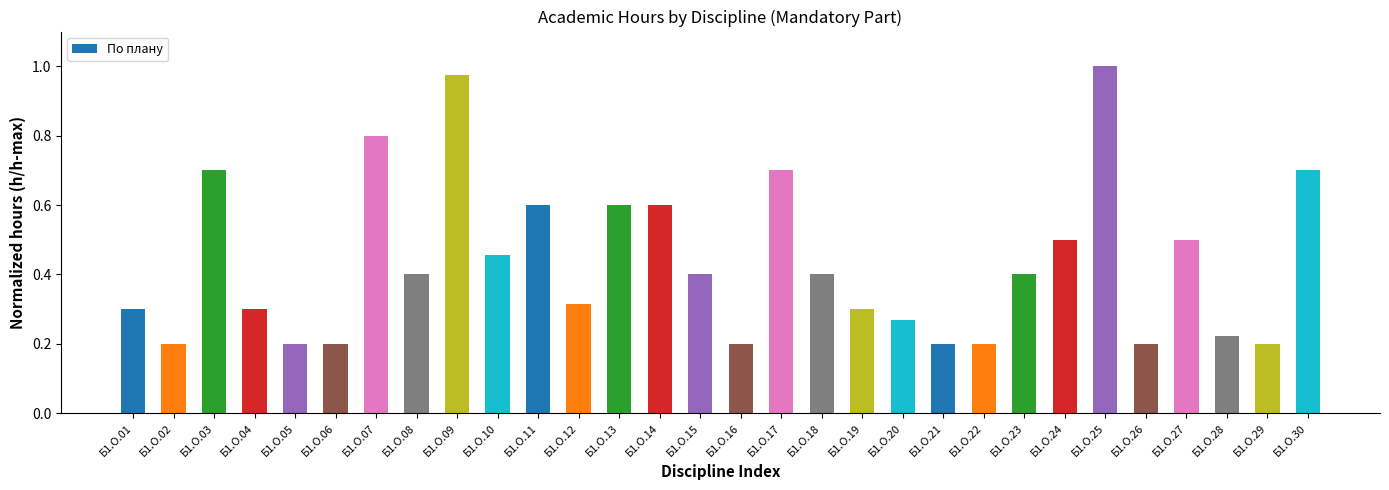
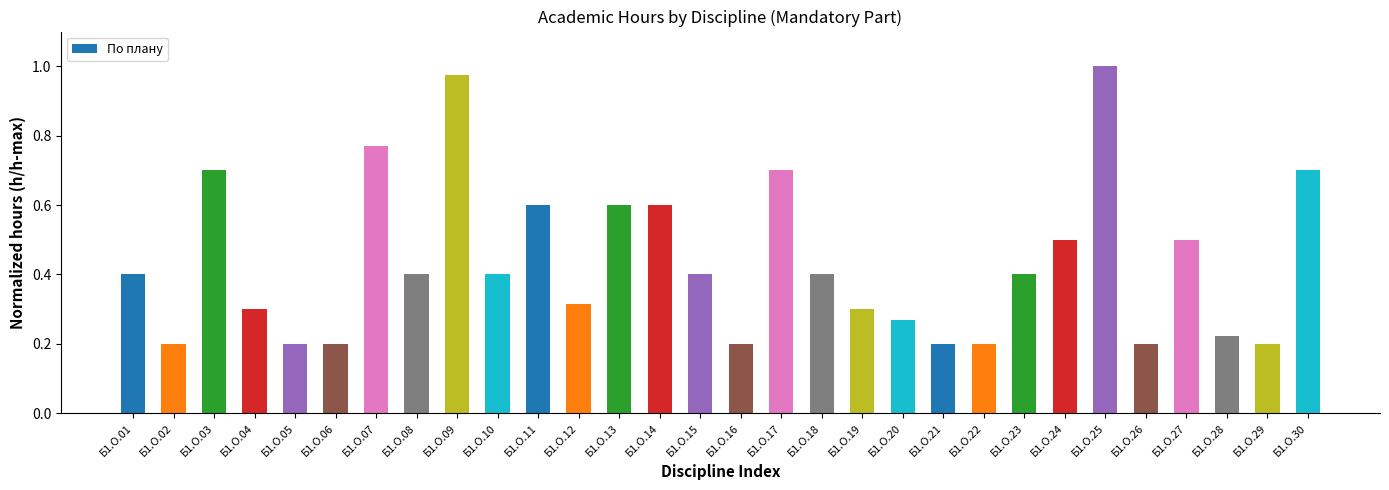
  {
-   "Б1.О.01": 0.30,
+   "Б1.О.01": 0.40,
    "Б1.О.02": 0.20,
    "Б1.О.03": 0.70,
    "Б1.О.04": 0.30,
    "Б1.О.05": 0.20,
    "Б1.О.06": 0.20,
-   "Б1.О.07": 0.80,
+   "Б1.О.07": 0.77,
    "Б1.О.08": 0.40,
    "Б1.О.09": 0.98,
-   "Б1.О.10": 0.46,
+   "Б1.О.10": 0.40,
    "Б1.О.11": 0.60,
    "Б1.О.12": 0.31,
    "Б1.О.13": 0.60,
    "Б1.О.14": 0.60,
    "Б1.О.15": 0.40,
    "Б1.О.16": 0.20,
    "Б1.О.17": 0.70,
    "Б1.О.18": 0.40,
    "Б1.О.19": 0.30,
    "Б1.О.20": 0.27,
    "Б1.О.21": 0.20,
    "Б1.О.22": 0.20,
    "Б1.О.23": 0.40,
    "Б1.О.24": 0.50,
    "Б1.О.25": 1.00,
    "Б1.О.26": 0.20,
    "Б1.О.27": 0.50,
    "Б1.О.28": 0.22,
    "Б1.О.29": 0.20,
    "Б1.О.30": 0.70
  }
